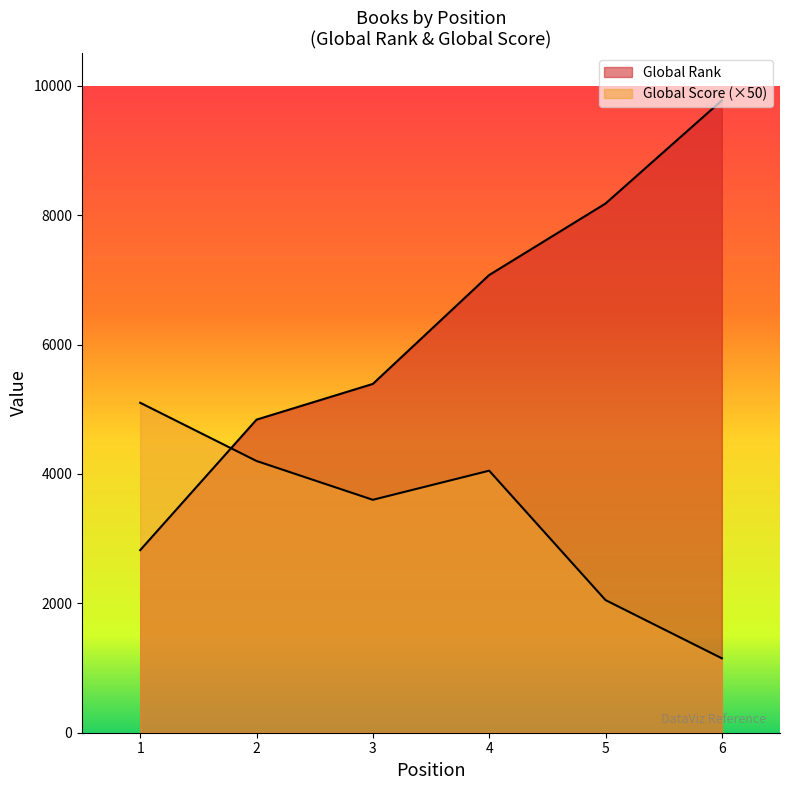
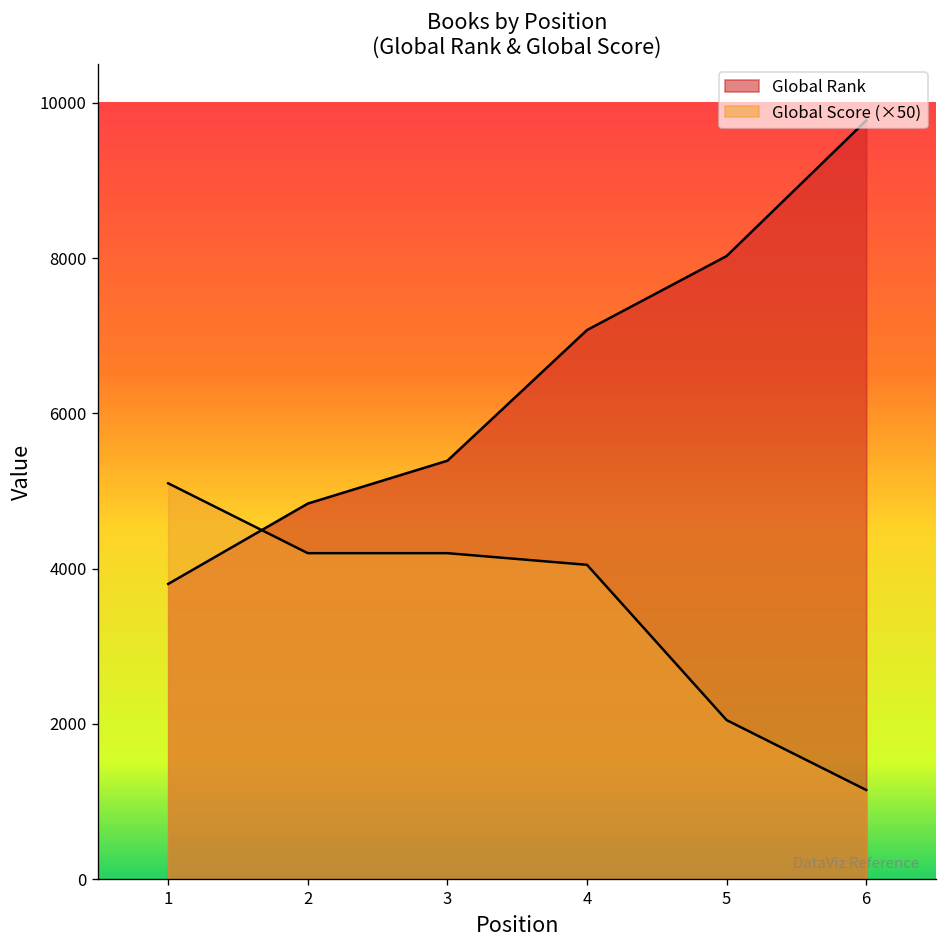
  {
    "Global Rank": {
-     "1": 2800,
+     "1": 3800,
      "2": 4800,
      "3": 5400,
      "4": 7100,
-     "5": 8200
+     "5": 8000
    },
    "Global Score (×50)": {
      "1": 5100,
      "2": 4200,
-     "3": 3600,
+     "3": 4200,
      "4": 4100,
      "5": 2100,
      "6": 1200
    }
  }
